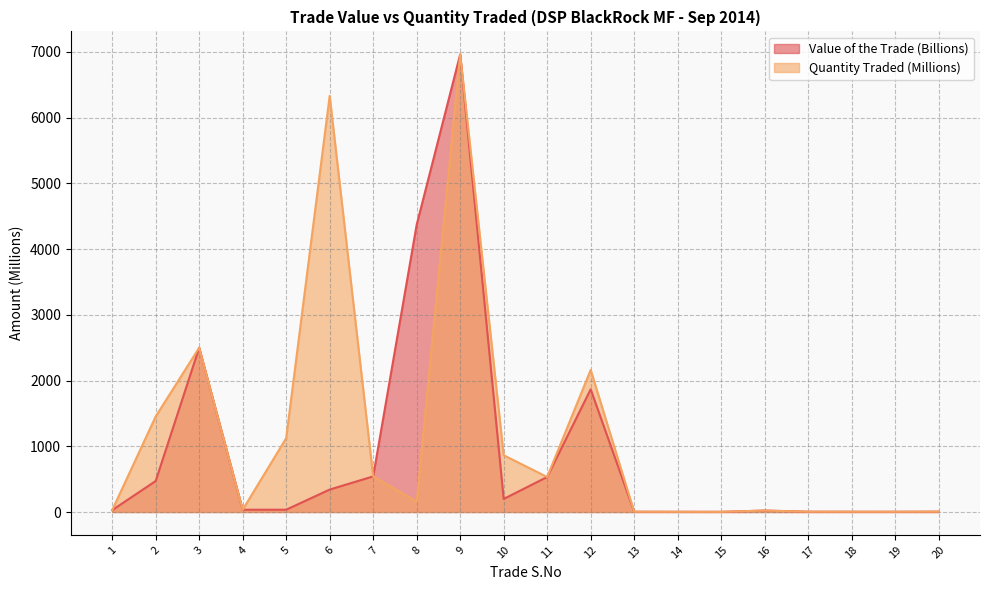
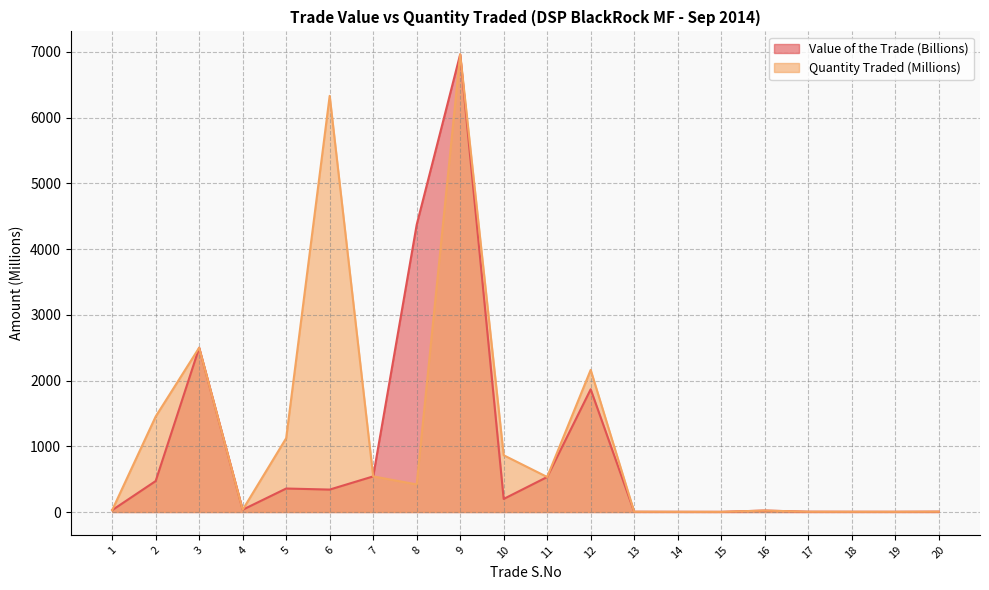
  {
    "Value of the Trade (Billions)": {
      "2": 500,
-     "5": 0,
+     "5": 400,
      "6": 300,
      "8": 4400,
      "10": 200,
      "12": 1900
    },
    "Quantity Traded (Millions)": {
      "2": 1500,
      "5": 1100,
      "6": 6300,
-     "8": 200,
+     "8": 400,
      "10": 900,
      "12": 2200
    }
  }
